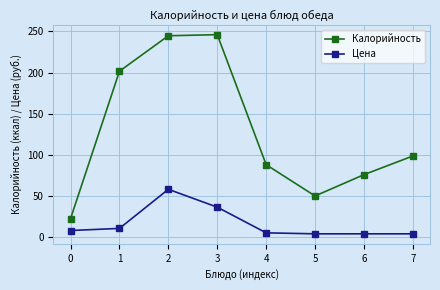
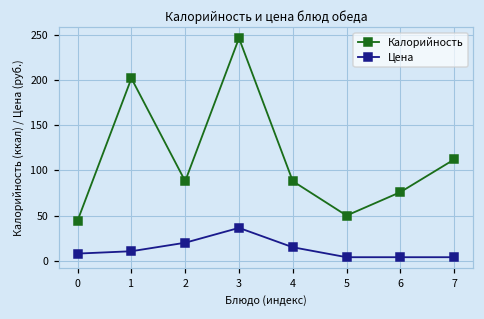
  {
    "Калорийность": {
-     "0": 20,
+     "0": 40,
      "1": 200,
-     "2": 240,
+     "2": 90,
      "3": 250,
      "4": 90,
      "5": 50,
      "6": 80,
-     "7": 100
+     "7": 110
    },
    "Цена": {
      "0": 10,
      "1": 10,
-     "2": 60,
+     "2": 20,
      "3": 40,
-     "4": 10,
+     "4": 20,
      "5": 0,
      "6": 0,
      "7": 0
    }
  }
